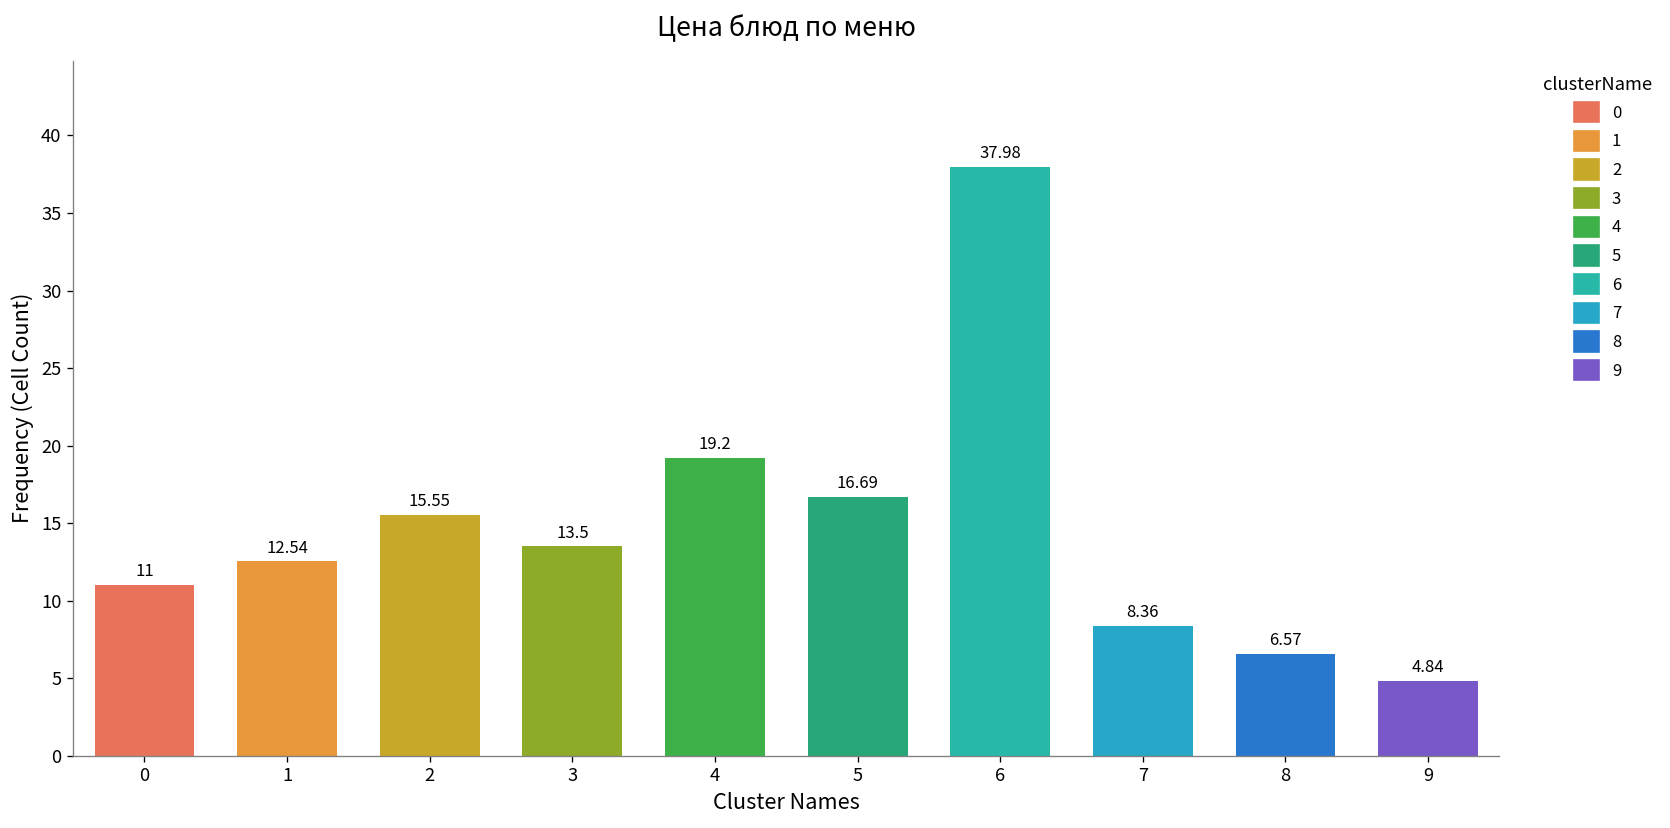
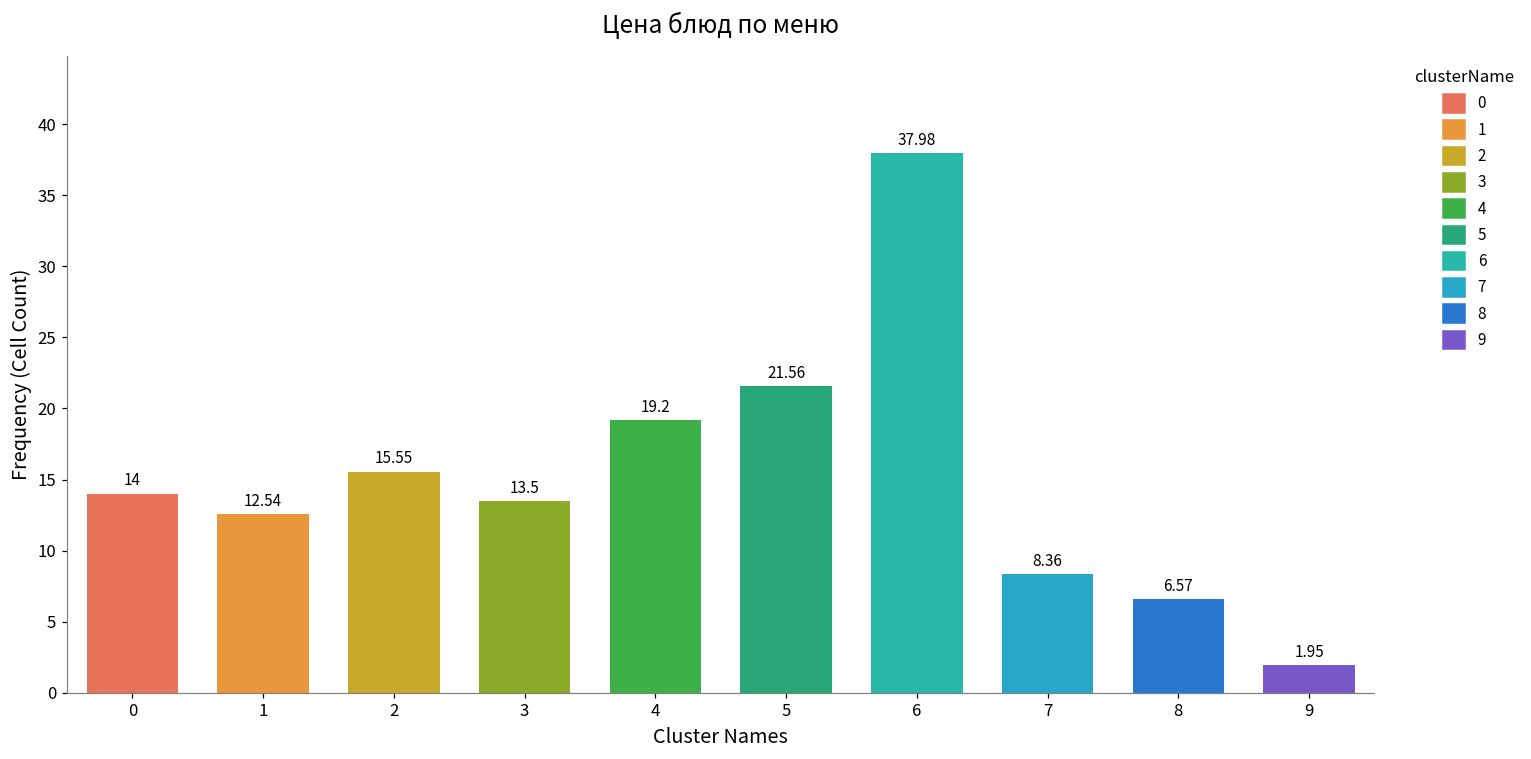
  {
-   "0": 11,
+   "0": 14,
    "1": 12.54,
    "2": 15.55,
    "3": 13.5,
    "4": 19.2,
-   "5": 16.69,
+   "5": 21.56,
    "6": 37.98,
    "7": 8.36,
    "8": 6.57,
-   "9": 4.84
+   "9": 1.95
  }
